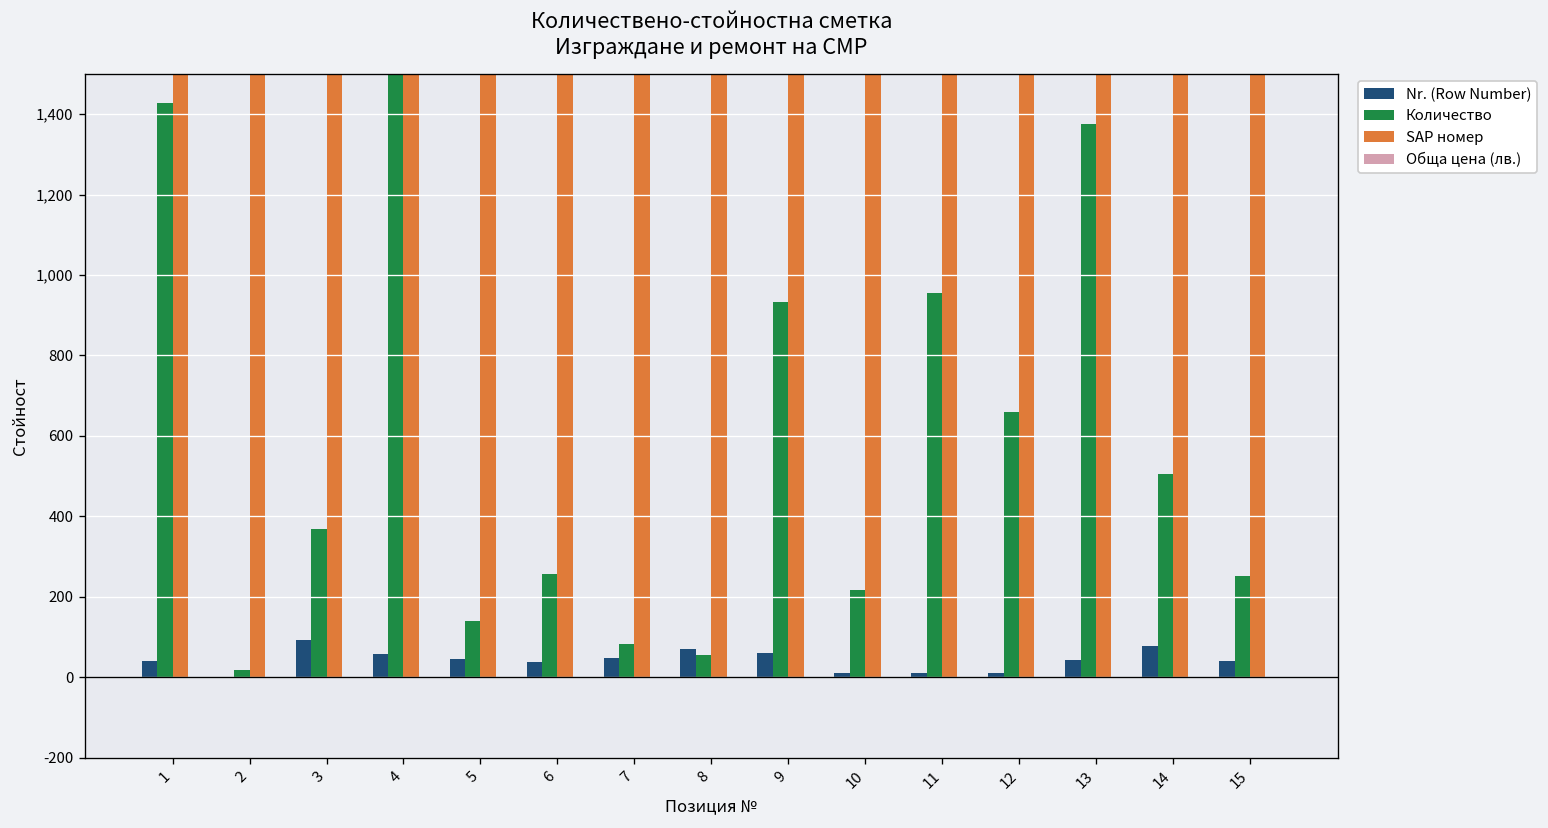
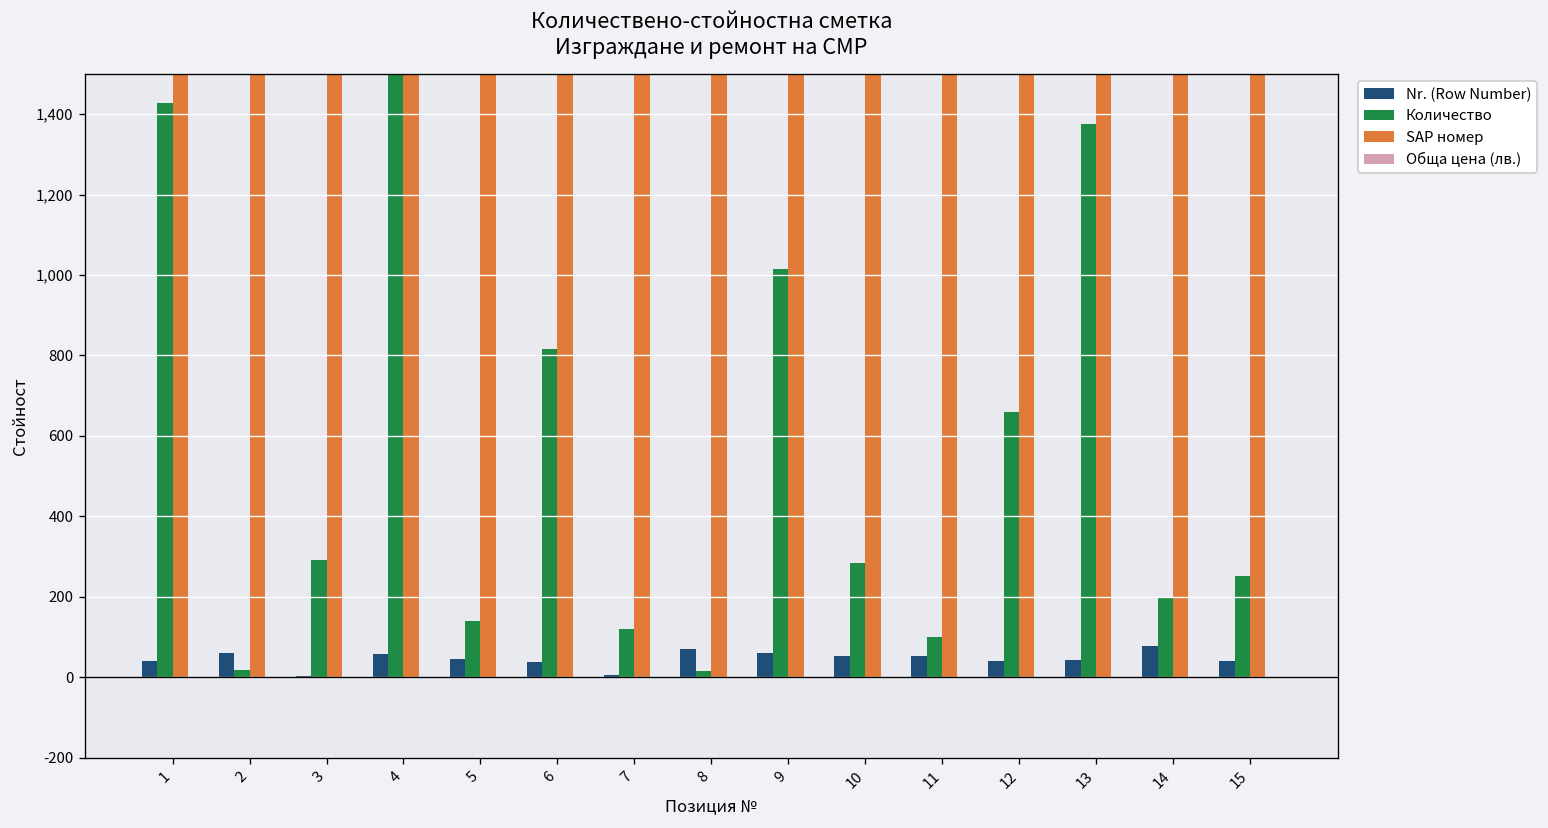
  {
    "Nr. (Row Number)": {
      "1": "40",
-     "2": "0",
-     "3": "90",
+     "2": "60",
+     "3": "0",
      "4": "60",
      "5": "50",
      "6": "40",
-     "7": "50",
+     "7": "10",
      "8": "70",
      "9": "60",
-     "10": "10",
-     "11": "10",
-     "12": "10",
+     "10": "50",
+     "11": "50",
+     "12": "40",
      "13": "40",
      "14": "80",
      "15": "40"
    },
    "Количество": {
      "1": "1,430",
      "2": "20",
-     "3": "370",
+     "3": "290",
      "4": "1,500",
      "5": "140",
-     "6": "260",
-     "7": "80",
-     "8": "60",
-     "9": "930",
-     "10": "220",
-     "11": "960",
+     "6": "820",
+     "7": "120",
+     "8": "20",
+     "9": "1,010",
+     "10": "280",
+     "11": "100",
      "12": "660",
      "13": "1,370",
-     "14": "510",
+     "14": "200",
      "15": "250"
    },
    "Обща цена (лв.)": {
      "1": "0",
      "2": "0",
      "3": "0",
      "4": "0",
      "5": "0",
      "6": "0",
      "7": "0",
      "8": "0",
      "9": "0",
      "10": "0",
      "11": "0",
      "12": "0",
      "13": "0",
      "14": "0",
      "15": "0"
    }
  }
